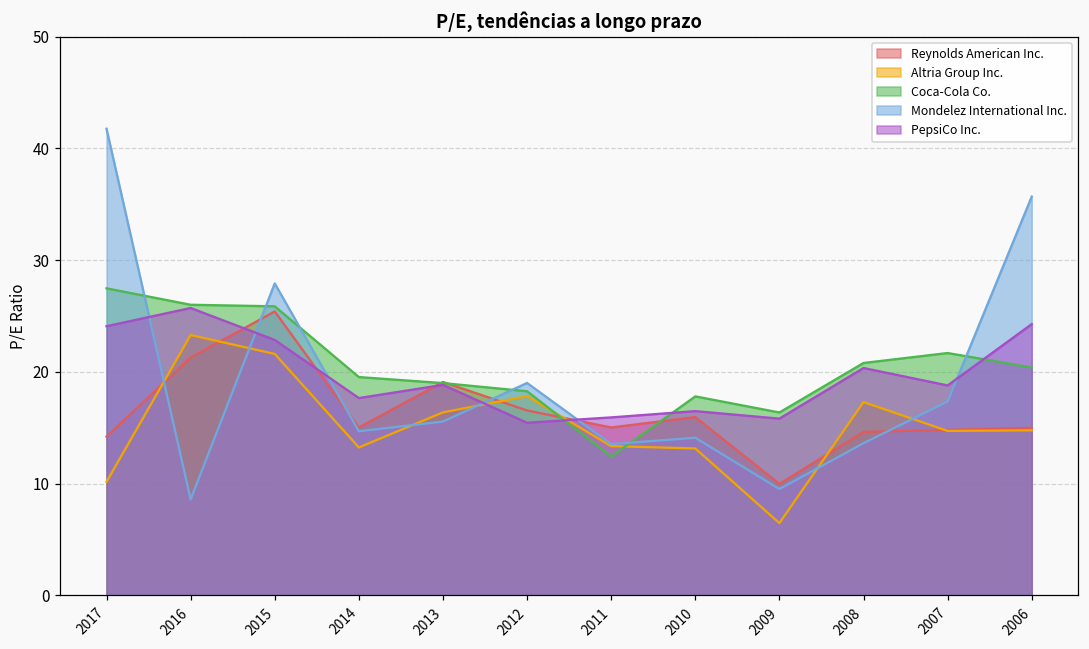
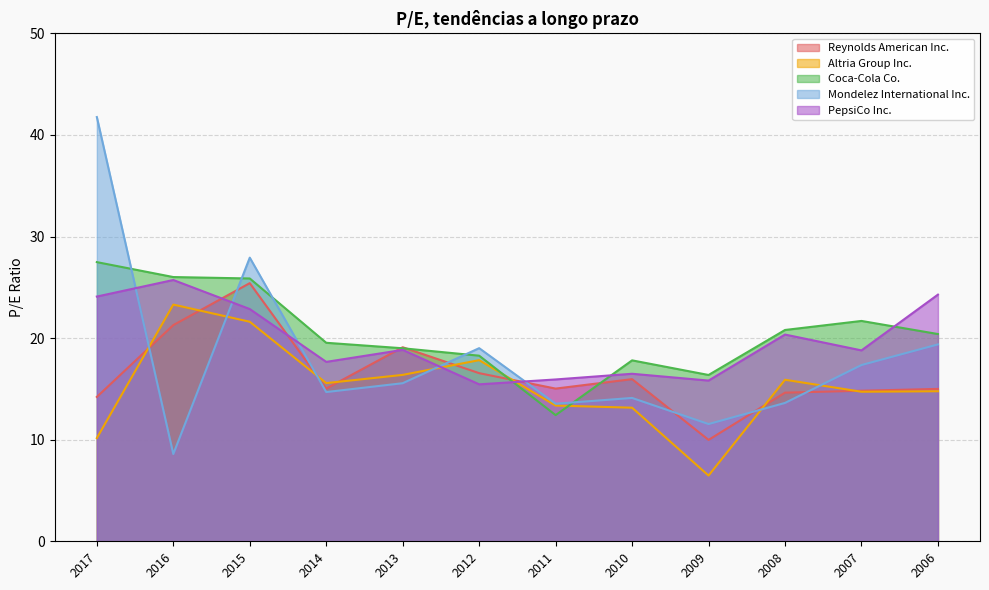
  {
    "Reynolds American Inc.": {
      "2017": 14.2,
      "2016": 21.3,
      "2015": 25.4,
      "2014": 15.0,
      "2012": 16.6,
      "2011": 15.0,
      "2010": 16.0,
      "2009": 10.0,
      "2008": 14.6
    },
    "Altria Group Inc.": {
      "2017": 10.2,
      "2016": 23.3,
      "2015": 21.6,
-     "2014": 13.2,
+     "2014": 15.6,
      "2013": 16.4,
      "2012": 17.8,
      "2010": 13.2,
      "2009": 6.5,
-     "2008": 17.3
+     "2008": 15.9
    },
    "Coca-Cola Co.": {
      "2017": 27.5,
      "2016": 26.0,
      "2015": 25.9,
      "2014": 19.5,
      "2012": 18.3,
      "2011": 12.4,
      "2010": 17.8,
      "2009": 16.4,
      "2008": 20.8,
      "2007": 21.7,
      "2006": 20.4
    },
    "Mondelez International Inc.": {
      "2017": 41.8,
      "2016": 8.6,
      "2015": 27.9,
      "2014": 14.7,
      "2013": 15.6,
      "2012": 19.0,
      "2010": 14.1,
-     "2009": 9.5,
+     "2009": 11.5,
      "2008": 13.6,
      "2007": 17.4,
-     "2006": 35.7
+     "2006": 19.4
    },
    "PepsiCo Inc.": {
      "2017": 24.1,
      "2016": 25.7,
      "2015": 22.9,
      "2014": 17.7,
      "2012": 15.5,
      "2011": 15.9,
      "2010": 16.5,
      "2009": 15.8,
      "2008": 20.4,
      "2007": 18.8,
      "2006": 24.3
    }
  }
